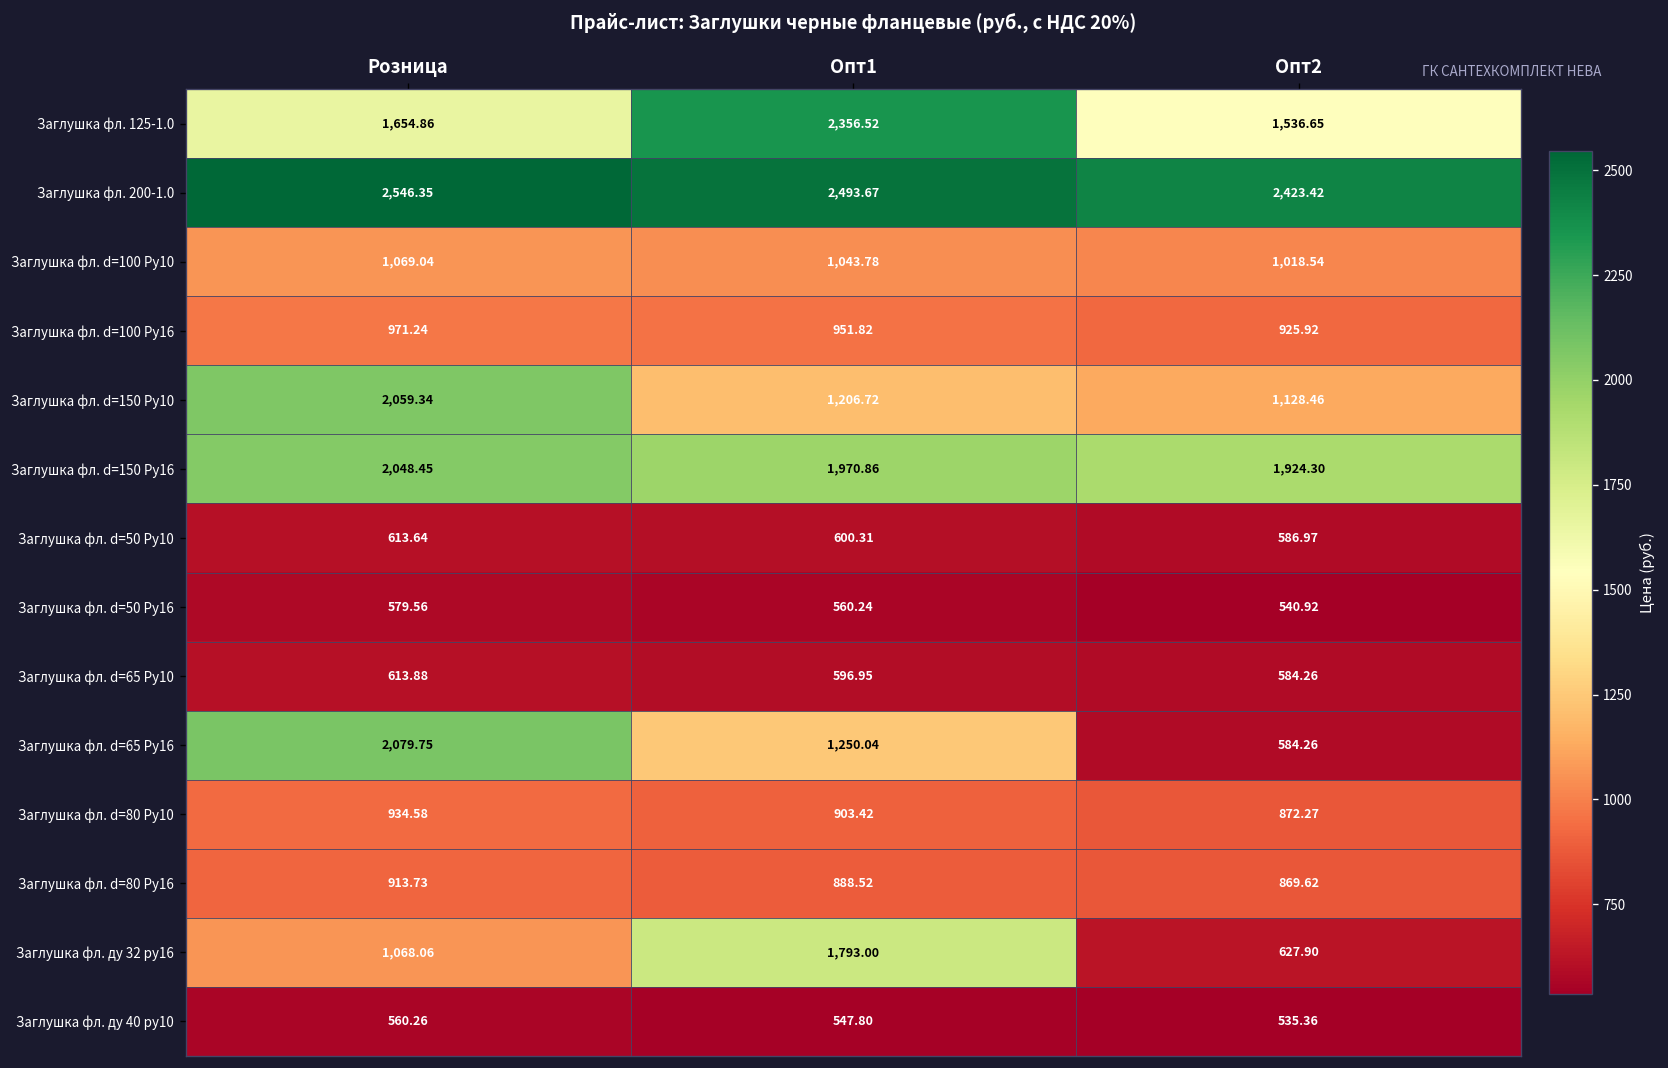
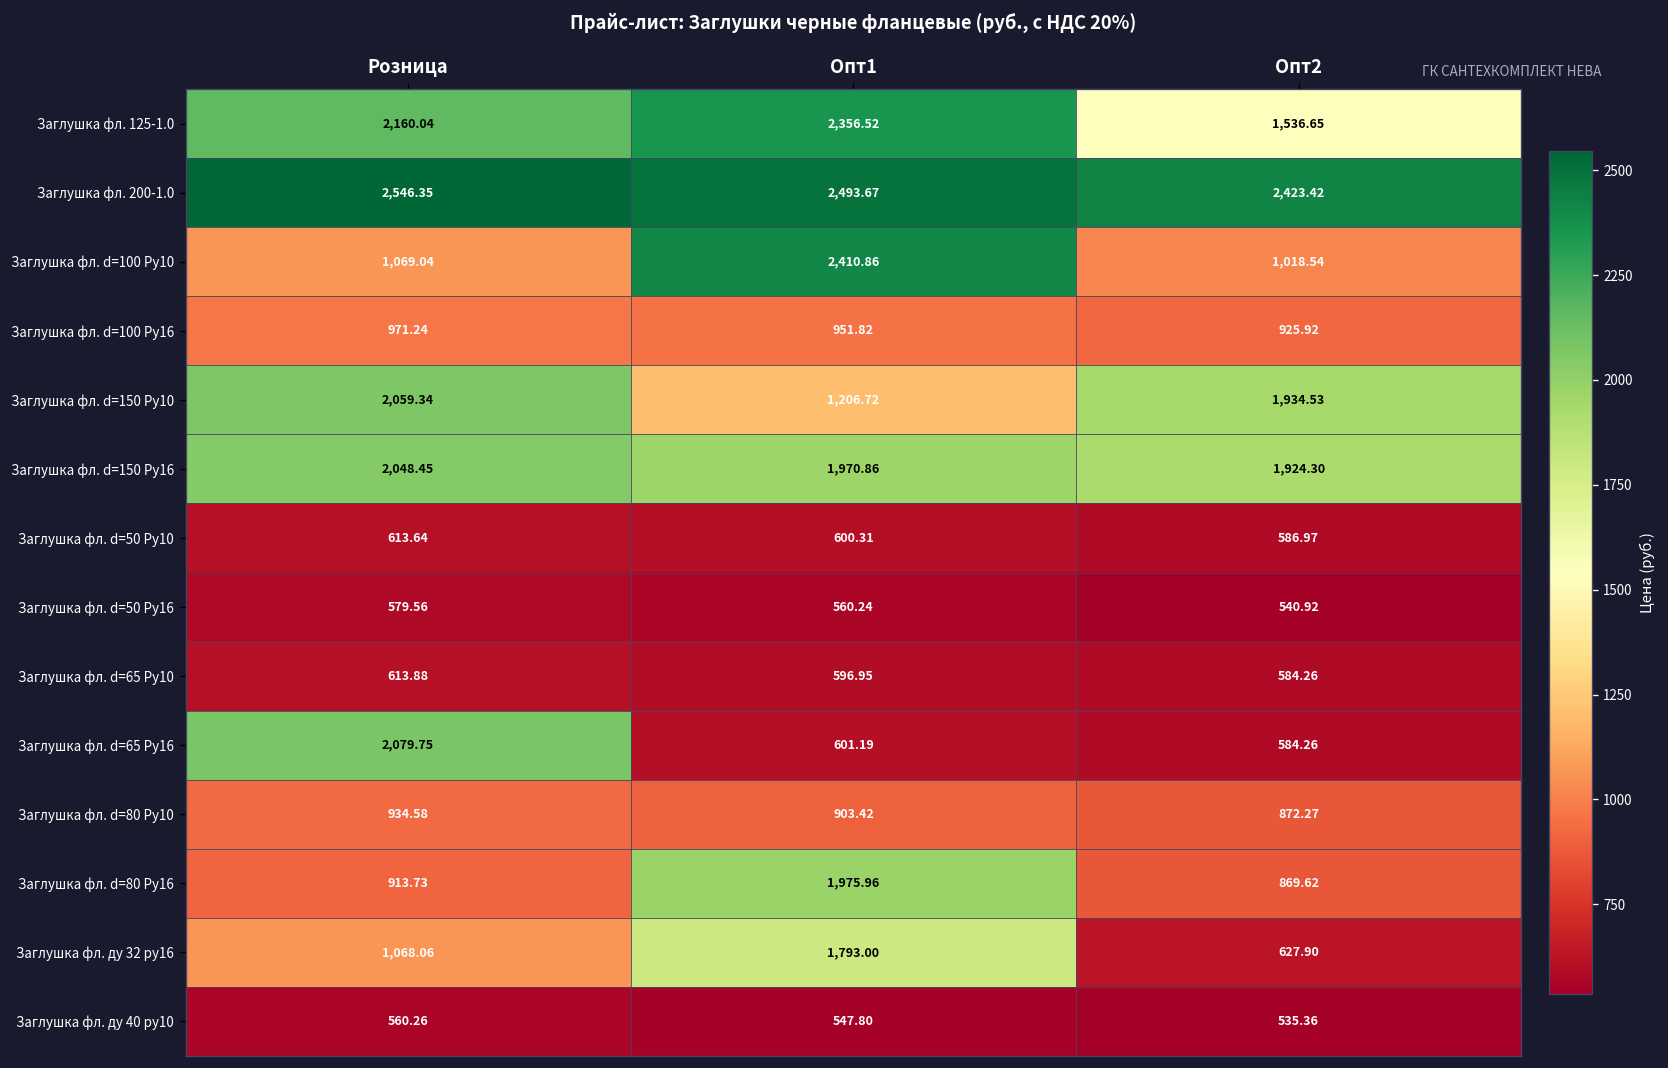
  {
    "Заглушка фл. 125-1.0": {
-     "Розница": "1,654.86",
+     "Розница": "2,160.04",
      "Опт1": "2,356.52",
      "Опт2": "1,536.65"
    },
    "Заглушка фл. 200-1.0": {
      "Розница": "2,546.35",
      "Опт1": "2,493.67",
      "Опт2": "2,423.42"
    },
    "Заглушка фл. d=100 Ру10": {
      "Розница": "1,069.04",
-     "Опт1": "1,043.78",
+     "Опт1": "2,410.86",
      "Опт2": "1,018.54"
    },
    "Заглушка фл. d=100 Ру16": {
      "Розница": "971.24",
      "Опт1": "951.82",
      "Опт2": "925.92"
    },
    "Заглушка фл. d=150 Ру10": {
      "Розница": "2,059.34",
      "Опт1": "1,206.72",
-     "Опт2": "1,128.46"
+     "Опт2": "1,934.53"
    },
    "Заглушка фл. d=150 Ру16": {
      "Розница": "2,048.45",
      "Опт1": "1,970.86",
      "Опт2": "1,924.30"
    },
    "Заглушка фл. d=50 Ру10": {
      "Розница": "613.64",
      "Опт1": "600.31",
      "Опт2": "586.97"
    },
    "Заглушка фл. d=50 Ру16": {
      "Розница": "579.56",
      "Опт1": "560.24",
      "Опт2": "540.92"
    },
    "Заглушка фл. d=65 Ру10": {
      "Розница": "613.88",
      "Опт1": "596.95",
      "Опт2": "584.26"
    },
    "Заглушка фл. d=65 Ру16": {
      "Розница": "2,079.75",
-     "Опт1": "1,250.04",
+     "Опт1": "601.19",
      "Опт2": "584.26"
    },
    "Заглушка фл. d=80 Ру10": {
      "Розница": "934.58",
      "Опт1": "903.42",
      "Опт2": "872.27"
    },
    "Заглушка фл. d=80 Ру16": {
      "Розница": "913.73",
-     "Опт1": "888.52",
+     "Опт1": "1,975.96",
      "Опт2": "869.62"
    },
    "Заглушка фл. ду 32 ру16": {
      "Розница": "1,068.06",
      "Опт1": "1,793.00",
      "Опт2": "627.90"
    },
    "Заглушка фл. ду 40 ру10": {
      "Розница": "560.26",
      "Опт1": "547.80",
      "Опт2": "535.36"
    }
  }
